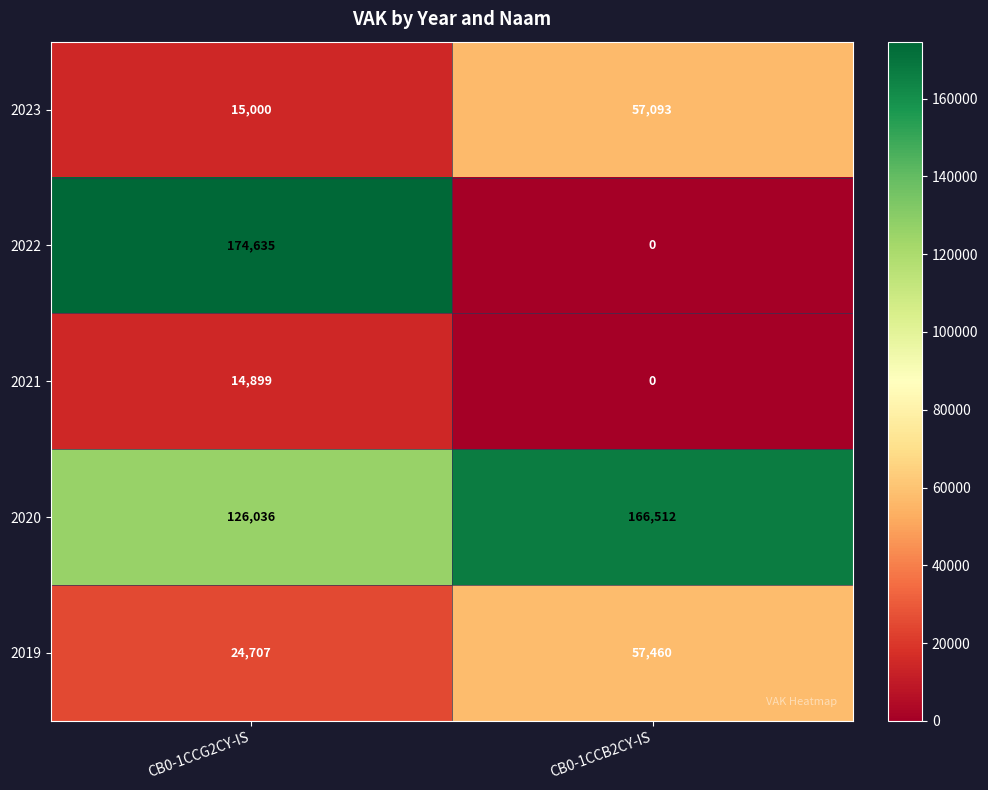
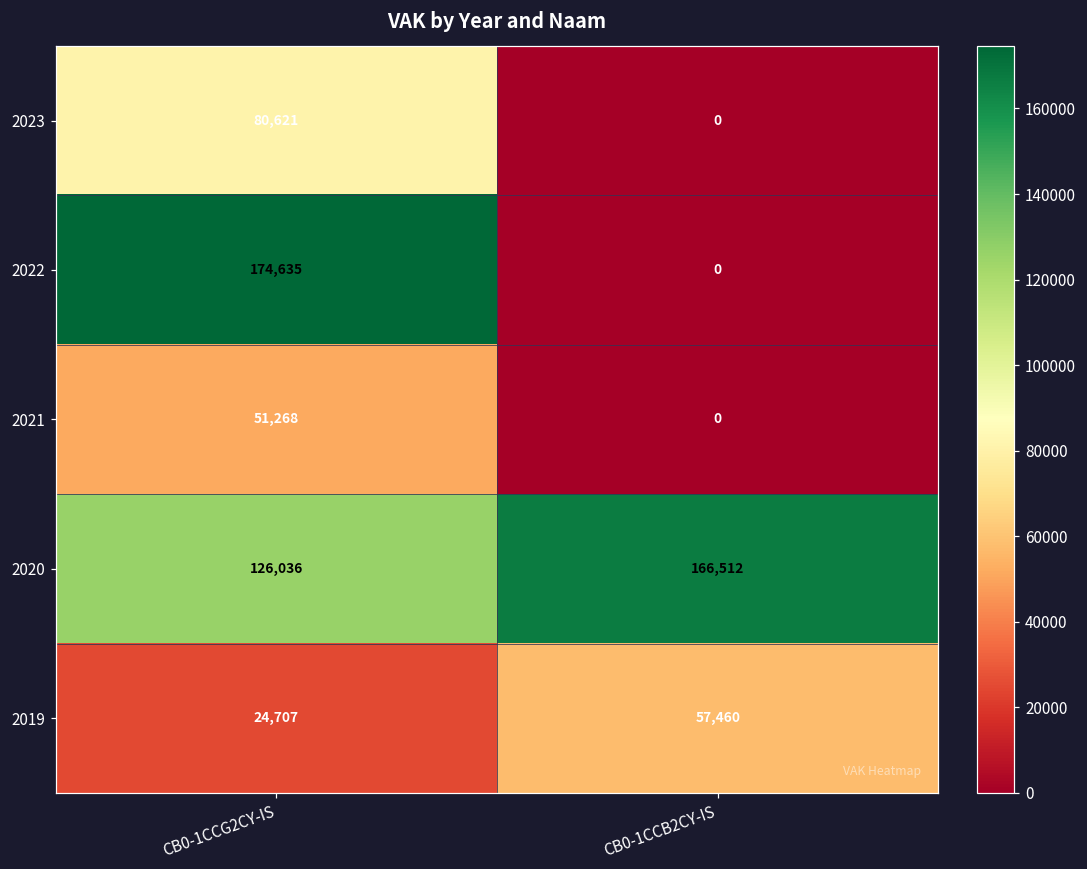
  {
    "2023": {
-     "CB0-1CCG2CY-IS": "15,000",
-     "CB0-1CCB2CY-IS": "57,093"
+     "CB0-1CCG2CY-IS": "80,621",
+     "CB0-1CCB2CY-IS": "0"
    },
    "2022": {
      "CB0-1CCG2CY-IS": "174,635",
      "CB0-1CCB2CY-IS": "0"
    },
    "2021": {
-     "CB0-1CCG2CY-IS": "14,899",
+     "CB0-1CCG2CY-IS": "51,268",
      "CB0-1CCB2CY-IS": "0"
    },
    "2020": {
      "CB0-1CCG2CY-IS": "126,036",
      "CB0-1CCB2CY-IS": "166,512"
    },
    "2019": {
      "CB0-1CCG2CY-IS": "24,707"
    }
  }
